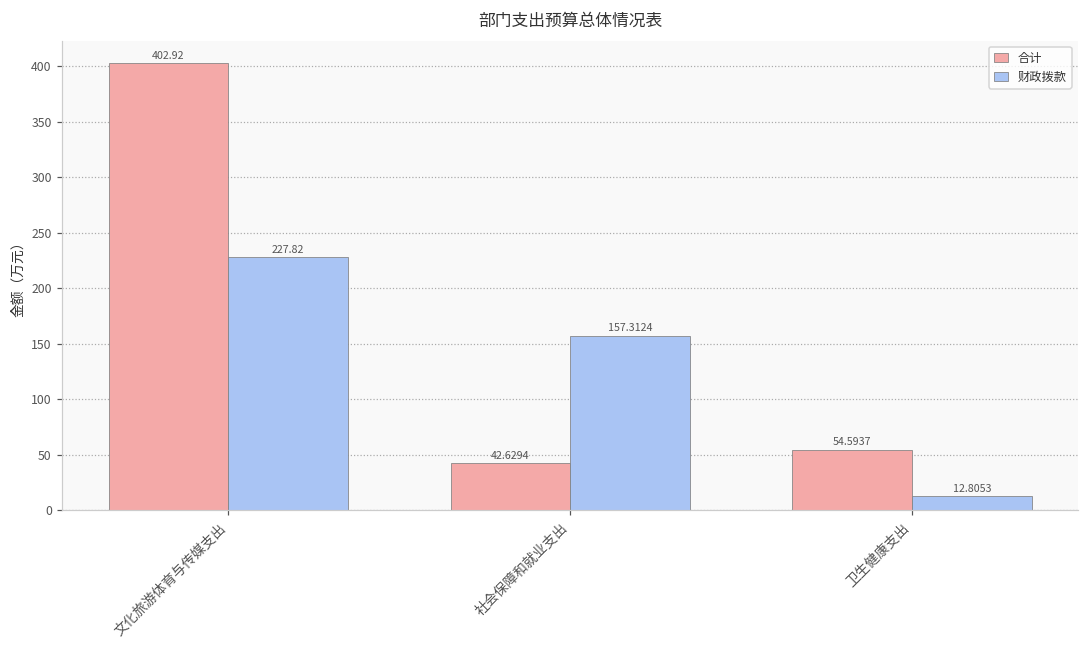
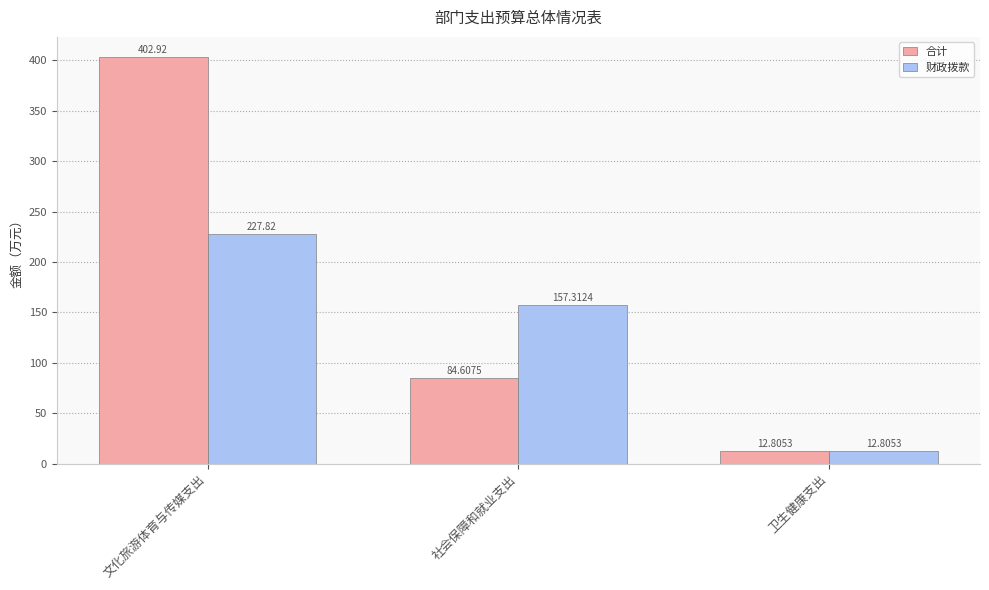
  {
    "合计": {
      "文化旅游体育与传媒支出": 402.92,
-     "社会保障和就业支出": 42.6294,
-     "卫生健康支出": 54.5937
+     "社会保障和就业支出": 84.6075,
+     "卫生健康支出": 12.8053
    },
    "财政拨款": {
      "文化旅游体育与传媒支出": 227.82,
      "社会保障和就业支出": 157.3124,
      "卫生健康支出": 12.8053
    }
  }
